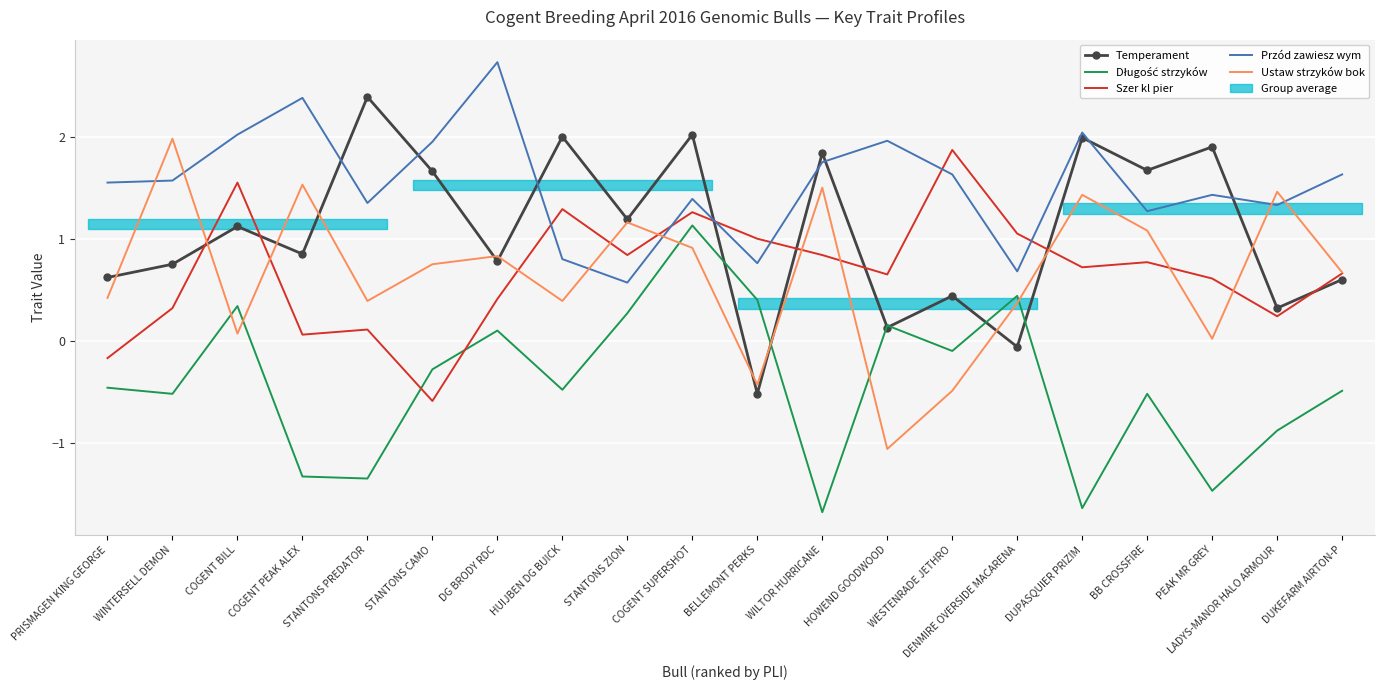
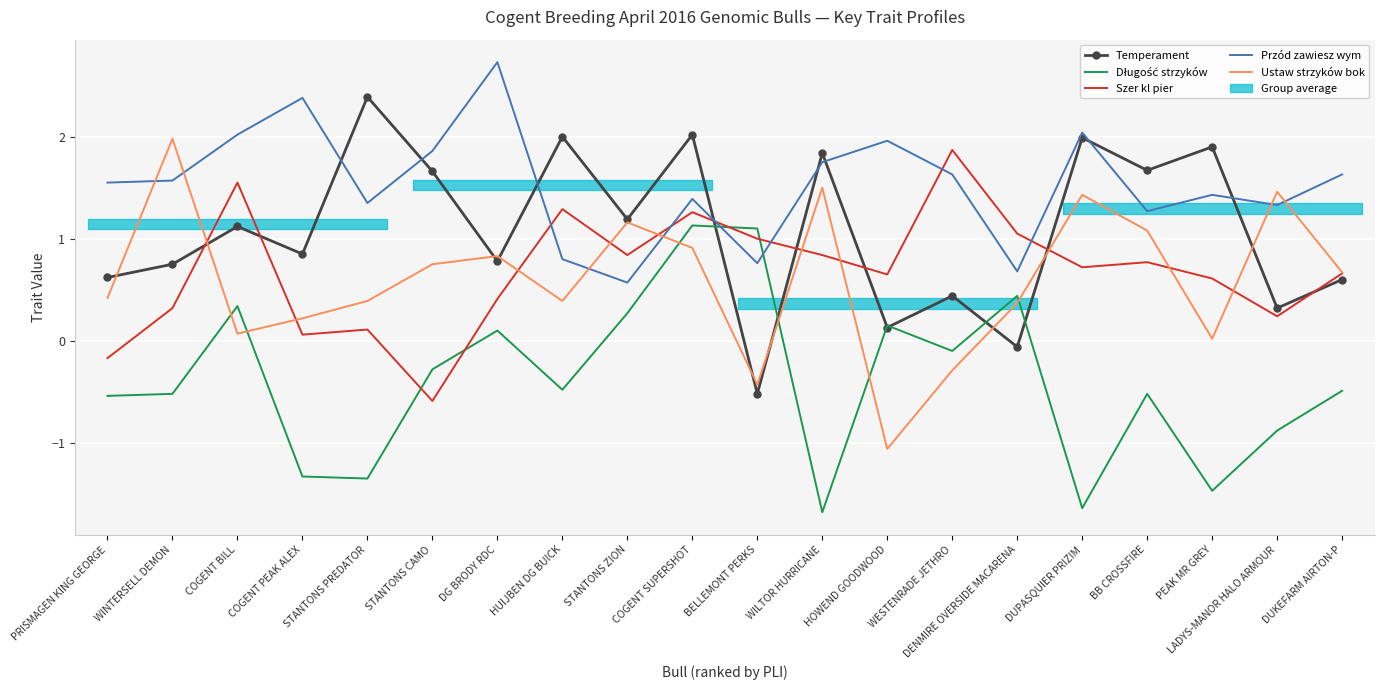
  {
    "Temperament": {
      "PRISMAGEN KING GEORGE": 0.62,
      "WINTERSELL DEMON": 0.75,
      "COGENT BILL": 1.12,
      "COGENT PEAK ALEX": 0.85,
      "STANTONS PREDATOR": 2.39,
      "STANTONS CAMO": 1.66,
      "DG BRODY RDC": 0.78,
      "HUIJBEN DG BUICK": 2.00,
      "STANTONS ZION": 1.19,
      "COGENT SUPERSHOT": 2.02,
      "BELLEMONT PERKS": -0.52,
      "WILTOR HURRICANE": 1.84,
      "WESTENRADE JETHRO": 0.44,
      "DENMIRE OVERSIDE MACARENA": -0.06,
      "DUPASQUIER PRIZIM": 1.99,
      "BB CROSSFIRE": 1.67,
      "PEAK MR GREY": 1.90,
      "LADYS-MANOR HALO ARMOUR": 0.32,
      "DUKEFARM AIRTON-P": 0.60
    },
    "Długość strzyków": {
-     "PRISMAGEN KING GEORGE": -0.46,
+     "PRISMAGEN KING GEORGE": -0.54,
      "WINTERSELL DEMON": -0.52,
      "COGENT BILL": 0.34,
      "COGENT PEAK ALEX": -1.33,
      "STANTONS PREDATOR": -1.35,
      "STANTONS CAMO": -0.28,
      "DG BRODY RDC": 0.10,
      "HUIJBEN DG BUICK": -0.48,
      "STANTONS ZION": 0.27,
      "COGENT SUPERSHOT": 1.13,
-     "BELLEMONT PERKS": 0.4,
+     "BELLEMONT PERKS": 1.1,
      "WILTOR HURRICANE": -1.68,
      "WESTENRADE JETHRO": -0.10,
      "DENMIRE OVERSIDE MACARENA": 0.44,
      "DUPASQUIER PRIZIM": -1.64,
      "BB CROSSFIRE": -0.52,
      "PEAK MR GREY": -1.47,
      "LADYS-MANOR HALO ARMOUR": -0.88,
      "DUKEFARM AIRTON-P": -0.49
    },
    "Szer kl pier": {
      "PRISMAGEN KING GEORGE": -0.17,
      "WINTERSELL DEMON": 0.32,
      "COGENT BILL": 1.55,
      "COGENT PEAK ALEX": 0.06,
      "STANTONS PREDATOR": 0.11,
      "STANTONS CAMO": -0.59,
      "DG BRODY RDC": 0.41,
      "HUIJBEN DG BUICK": 1.29,
      "STANTONS ZION": 0.84,
      "COGENT SUPERSHOT": 1.26,
      "BELLEMONT PERKS": 1.00,
      "WILTOR HURRICANE": 0.84,
      "HOWEND GOODWOOD": 0.65,
      "WESTENRADE JETHRO": 1.87,
      "DENMIRE OVERSIDE MACARENA": 1.05,
      "DUPASQUIER PRIZIM": 0.72,
      "BB CROSSFIRE": 0.77,
      "PEAK MR GREY": 0.61,
      "LADYS-MANOR HALO ARMOUR": 0.24
    },
    "Przód zawiesz wym": {
      "PRISMAGEN KING GEORGE": 1.55,
      "WINTERSELL DEMON": 1.57,
      "COGENT BILL": 2.02,
      "COGENT PEAK ALEX": 2.38,
      "STANTONS PREDATOR": 1.35,
-     "STANTONS CAMO": 1.95,
+     "STANTONS CAMO": 1.86,
      "DG BRODY RDC": 2.73,
      "HUIJBEN DG BUICK": 0.80,
      "STANTONS ZION": 0.57,
      "COGENT SUPERSHOT": 1.39,
      "BELLEMONT PERKS": 0.76,
      "WILTOR HURRICANE": 1.75,
      "HOWEND GOODWOOD": 1.96,
      "WESTENRADE JETHRO": 1.63,
      "DENMIRE OVERSIDE MACARENA": 0.68,
      "DUPASQUIER PRIZIM": 2.04,
      "BB CROSSFIRE": 1.27,
      "PEAK MR GREY": 1.43,
      "LADYS-MANOR HALO ARMOUR": 1.33,
      "DUKEFARM AIRTON-P": 1.63
    },
    "Ustaw strzyków bok": {
      "PRISMAGEN KING GEORGE": 0.42,
      "WINTERSELL DEMON": 1.98,
      "COGENT BILL": 0.07,
-     "COGENT PEAK ALEX": 1.53,
+     "COGENT PEAK ALEX": 0.22,
      "STANTONS PREDATOR": 0.39,
      "STANTONS CAMO": 0.75,
      "DG BRODY RDC": 0.83,
      "HUIJBEN DG BUICK": 0.39,
      "STANTONS ZION": 1.16,
      "COGENT SUPERSHOT": 0.91,
      "BELLEMONT PERKS": -0.43,
      "WILTOR HURRICANE": 1.50,
      "HOWEND GOODWOOD": -1.06,
-     "WESTENRADE JETHRO": -0.49,
+     "WESTENRADE JETHRO": -0.29,
      "DENMIRE OVERSIDE MACARENA": 0.37,
      "DUPASQUIER PRIZIM": 1.43,
      "BB CROSSFIRE": 1.08,
      "PEAK MR GREY": 0.02,
      "LADYS-MANOR HALO ARMOUR": 1.46
    }
  }
